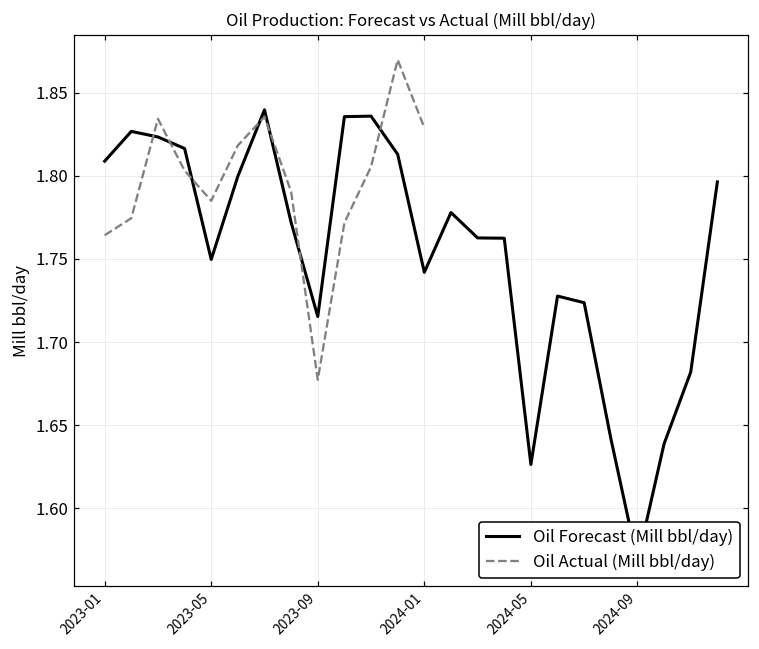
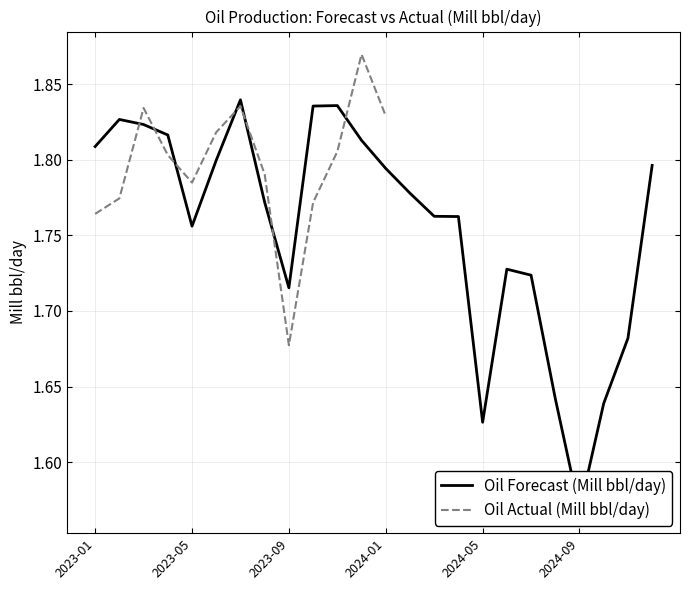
  {
    "Oil Forecast (Mill bbl/day)": {
      "2023-01": 1.809,
-     "2023-05": 1.750,
+     "2023-05": 1.756,
      "2023-09": 1.715,
-     "2024-01": 1.742,
+     "2024-01": 1.794,
      "2024-05": 1.626
    },
    "Oil Actual (Mill bbl/day)": {
      "2023-01": 1.764,
      "2023-05": 1.785,
      "2023-09": 1.677,
      "2024-01": 1.829
    }
  }
